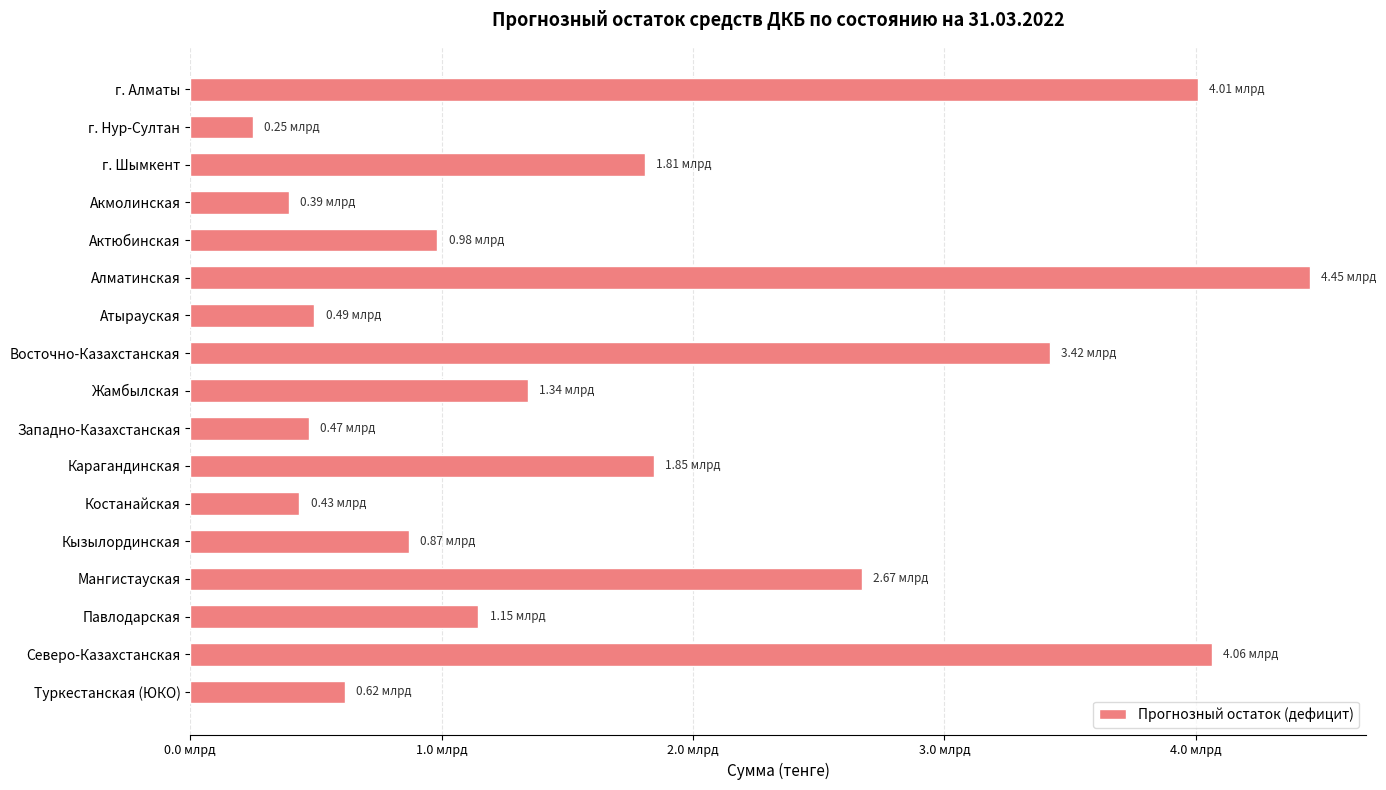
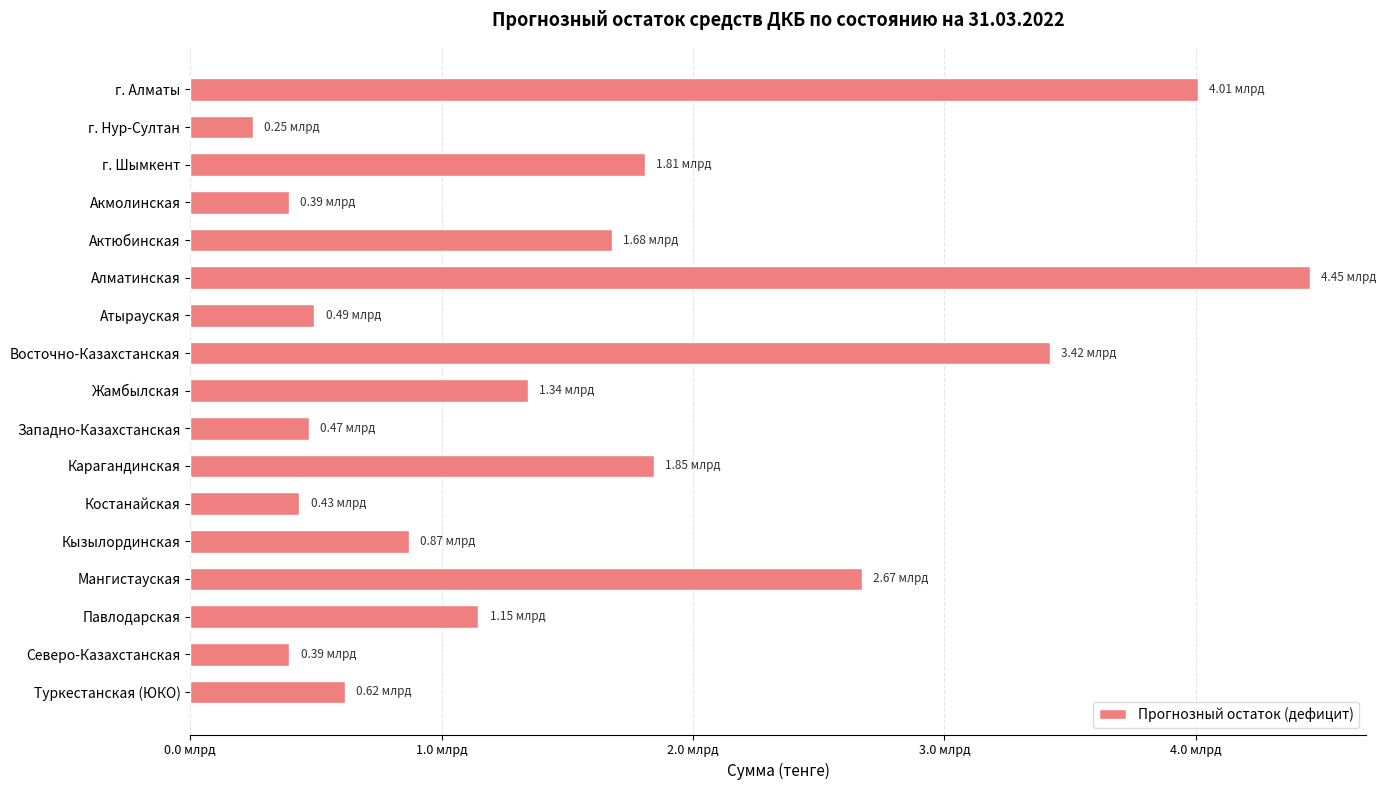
  {
-   "Актюбинская": 0.98,
-   "Северо-Казахстанская": 4.06
+   "Актюбинская": 1.68,
+   "Северо-Казахстанская": 0.39
  }
